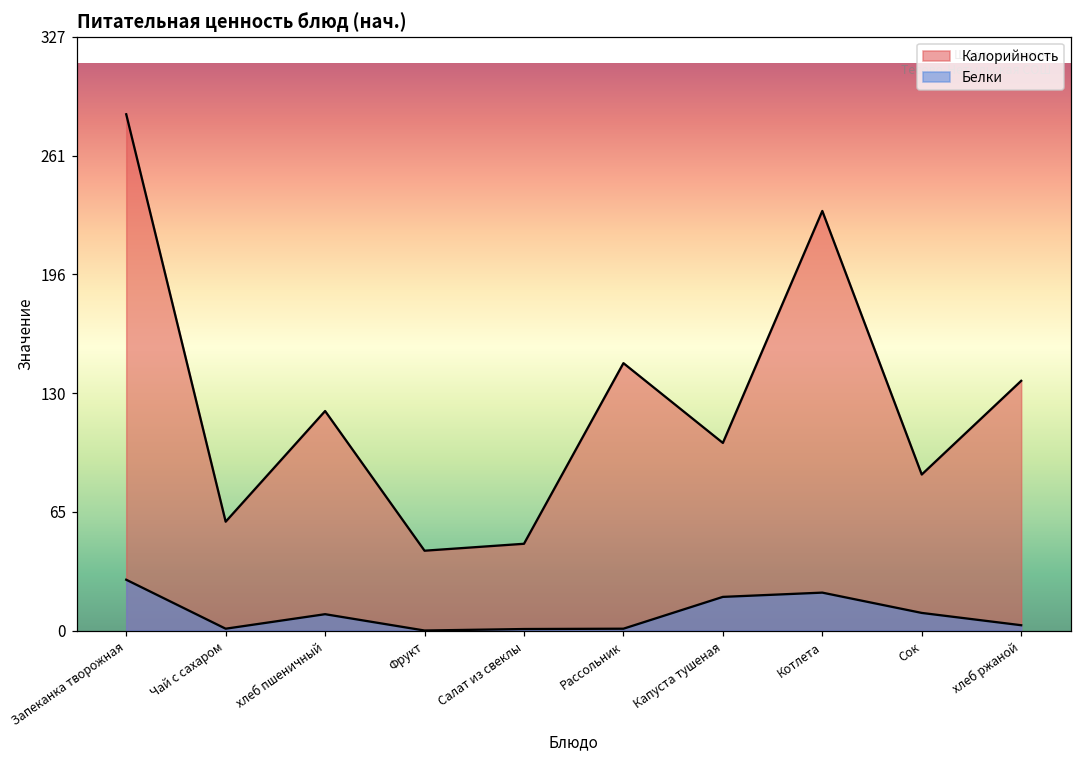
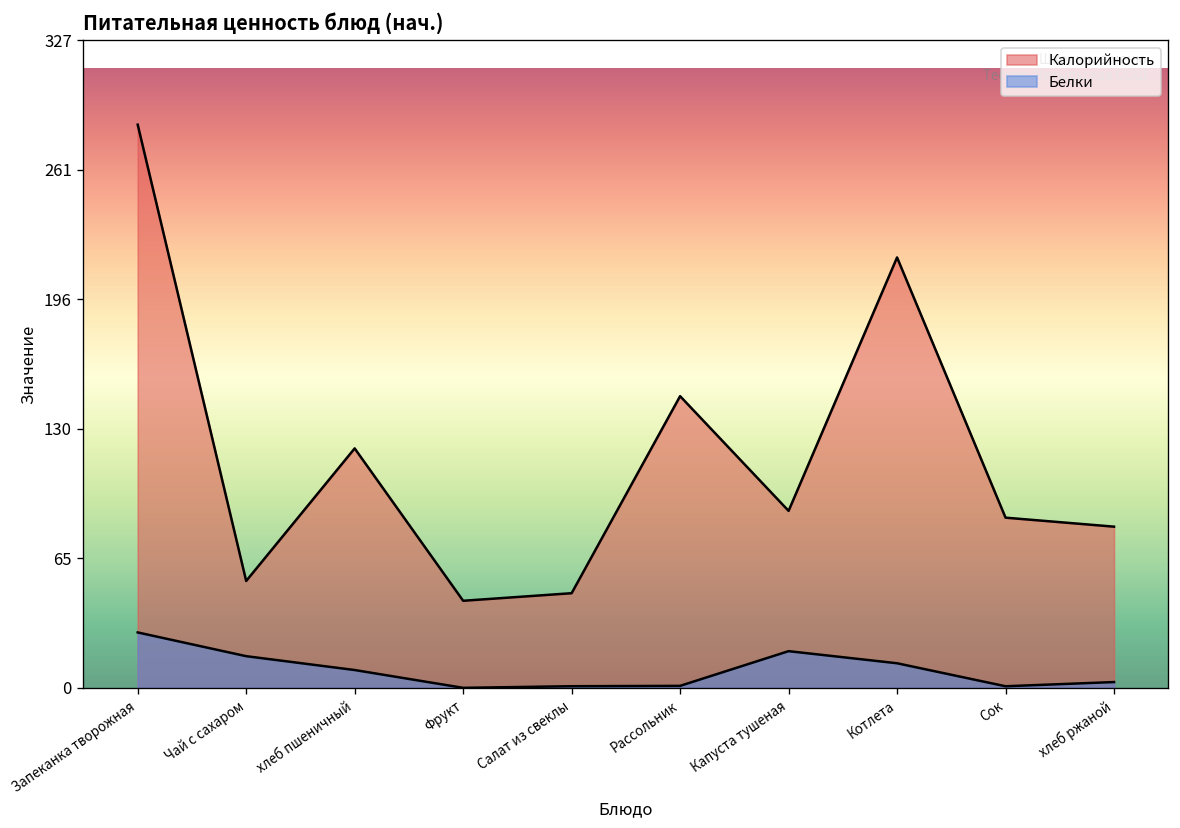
  {
    "Калорийность": {
      "Запеканка творожная": 285,
-     "Чай с сахаром": 60,
+     "Чай с сахаром": 54,
      "хлеб пшеничный": 121,
      "Фрукт": 44,
      "Салат из свеклы": 48,
      "Рассольник": 147,
-     "Капуста тушеная": 103,
-     "Котлета": 231,
+     "Капуста тушеная": 89,
+     "Котлета": 218,
      "Сок": 86,
-     "хлеб ржаной": 138
+     "хлеб ржаной": 81
    },
    "Белки": {
      "Запеканка творожная": 28,
-     "Чай с сахаром": 1,
+     "Чай с сахаром": 16,
      "хлеб пшеничный": 9,
      "Фрукт": 0,
      "Салат из свеклы": 1,
      "Рассольник": 1,
      "Капуста тушеная": 19,
-     "Котлета": 21,
-     "Сок": 10,
+     "Котлета": 12,
+     "Сок": 1,
      "хлеб ржаной": 3
    }
  }
